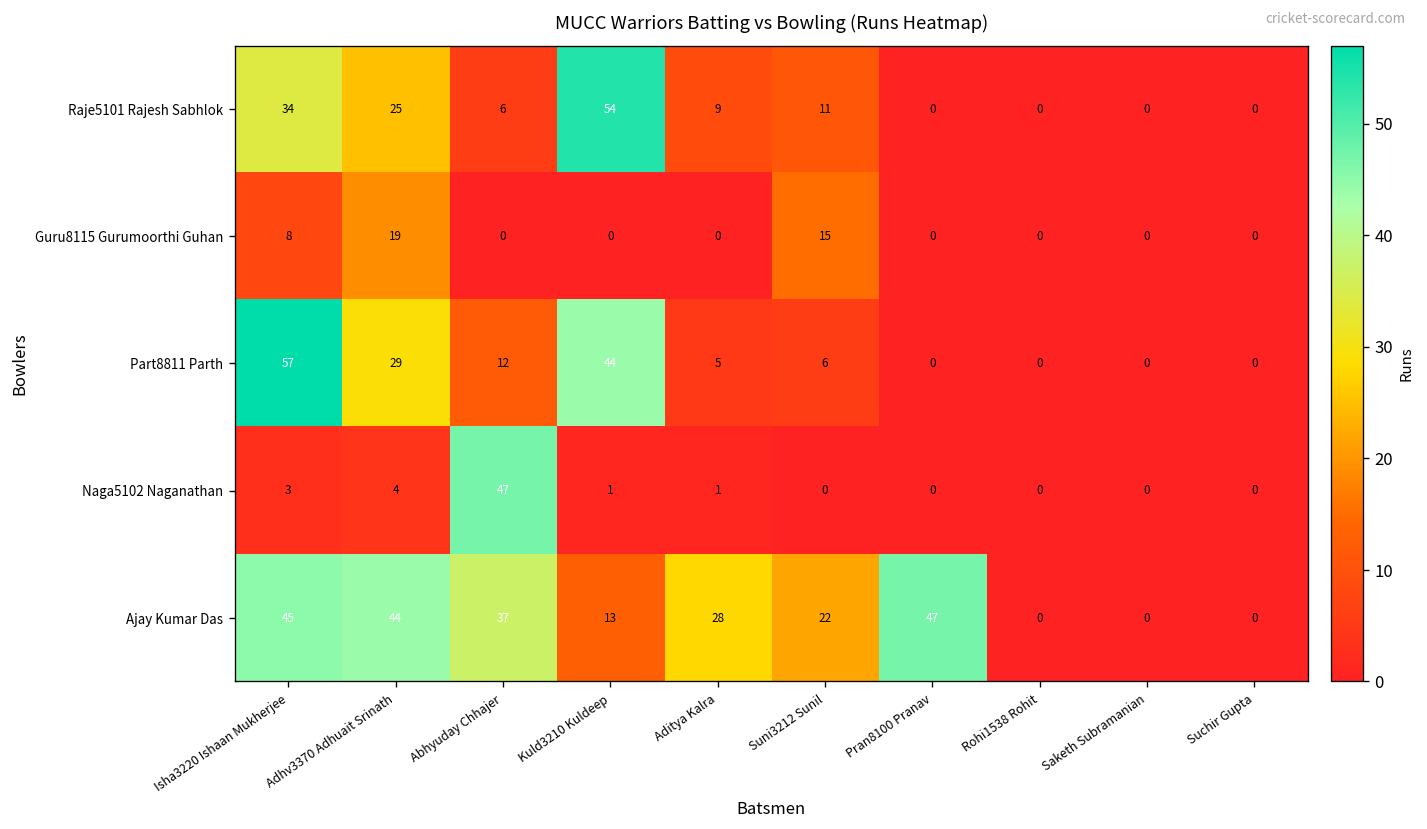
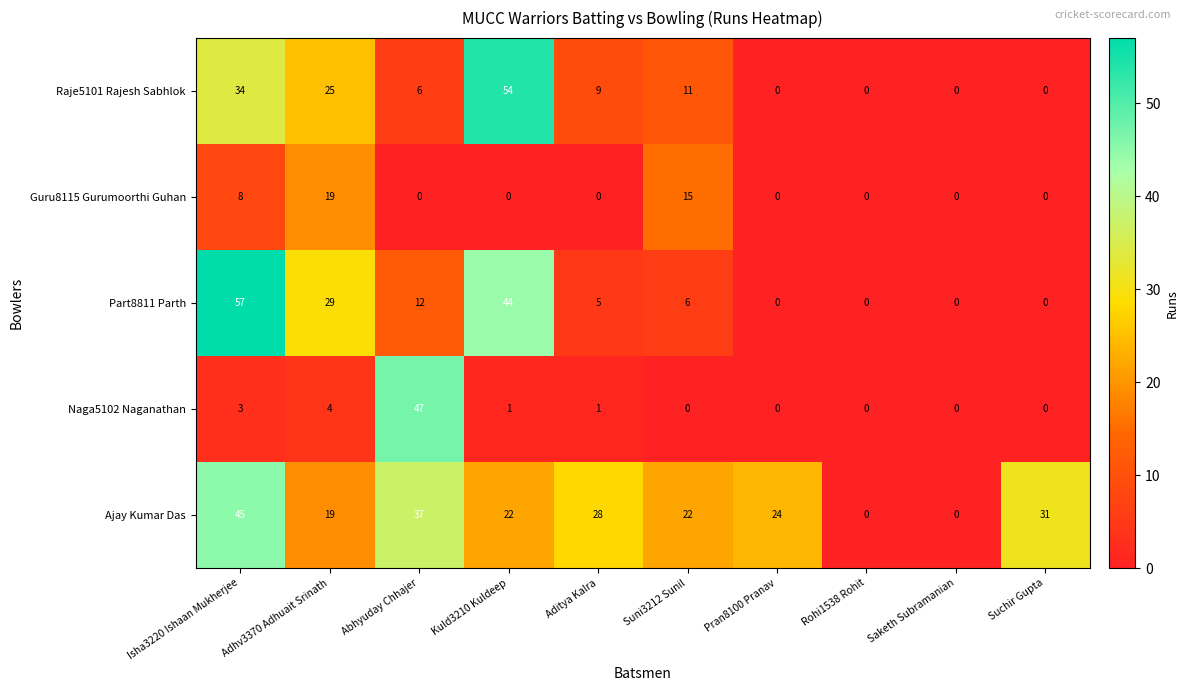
  {
    "Raje5101 Rajesh Sabhlok": {
      "Isha3220 Ishaan Mukherjee": 34,
      "Adhv3370 Adhuait Srinath": 25,
      "Abhyuday Chhajer": 6,
      "Kuld3210 Kuldeep": 54,
      "Aditya Kalra": 9,
      "Suni3212 Sunil": 11,
      "Pran8100 Pranav": 0,
      "Rohi1538 Rohit": 0,
      "Saketh Subramanian": 0,
      "Suchir Gupta": 0
    },
    "Guru8115 Gurumoorthi Guhan": {
      "Isha3220 Ishaan Mukherjee": 8,
      "Adhv3370 Adhuait Srinath": 19,
      "Abhyuday Chhajer": 0,
      "Kuld3210 Kuldeep": 0,
      "Aditya Kalra": 0,
      "Suni3212 Sunil": 15,
      "Pran8100 Pranav": 0,
      "Rohi1538 Rohit": 0,
      "Saketh Subramanian": 0,
      "Suchir Gupta": 0
    },
    "Part8811 Parth": {
      "Isha3220 Ishaan Mukherjee": 57,
      "Adhv3370 Adhuait Srinath": 29,
      "Abhyuday Chhajer": 12,
      "Kuld3210 Kuldeep": 44,
      "Aditya Kalra": 5,
      "Suni3212 Sunil": 6,
      "Pran8100 Pranav": 0,
      "Rohi1538 Rohit": 0,
      "Saketh Subramanian": 0,
      "Suchir Gupta": 0
    },
    "Naga5102 Naganathan": {
      "Isha3220 Ishaan Mukherjee": 3,
      "Adhv3370 Adhuait Srinath": 4,
      "Abhyuday Chhajer": 47,
      "Kuld3210 Kuldeep": 1,
      "Aditya Kalra": 1,
      "Suni3212 Sunil": 0,
      "Pran8100 Pranav": 0,
      "Rohi1538 Rohit": 0,
      "Saketh Subramanian": 0,
      "Suchir Gupta": 0
    },
    "Ajay Kumar Das": {
      "Isha3220 Ishaan Mukherjee": 45,
-     "Adhv3370 Adhuait Srinath": 44,
+     "Adhv3370 Adhuait Srinath": 19,
      "Abhyuday Chhajer": 37,
-     "Kuld3210 Kuldeep": 13,
+     "Kuld3210 Kuldeep": 22,
      "Aditya Kalra": 28,
      "Suni3212 Sunil": 22,
-     "Pran8100 Pranav": 47,
+     "Pran8100 Pranav": 24,
      "Rohi1538 Rohit": 0,
      "Saketh Subramanian": 0,
-     "Suchir Gupta": 0
+     "Suchir Gupta": 31
    }
  }
